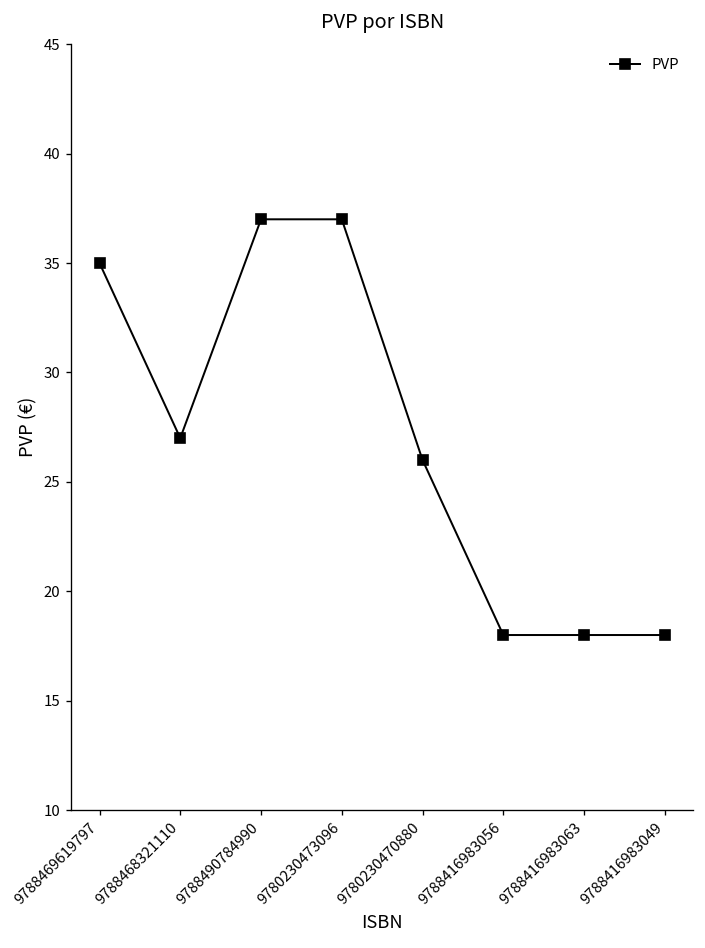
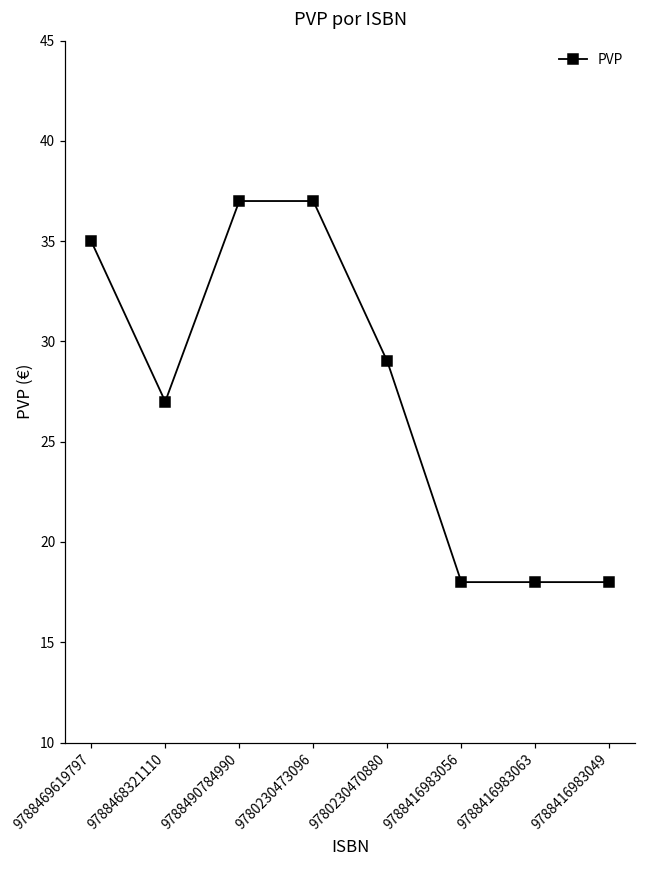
  {
    "9788469619797": 35,
    "9788468321110": 27,
    "9788490784990": 37,
    "9780230473096": 37,
-   "9780230470880": 26,
+   "9780230470880": 29,
    "9788416983056": 18,
    "9788416983063": 18,
    "9788416983049": 18
  }
